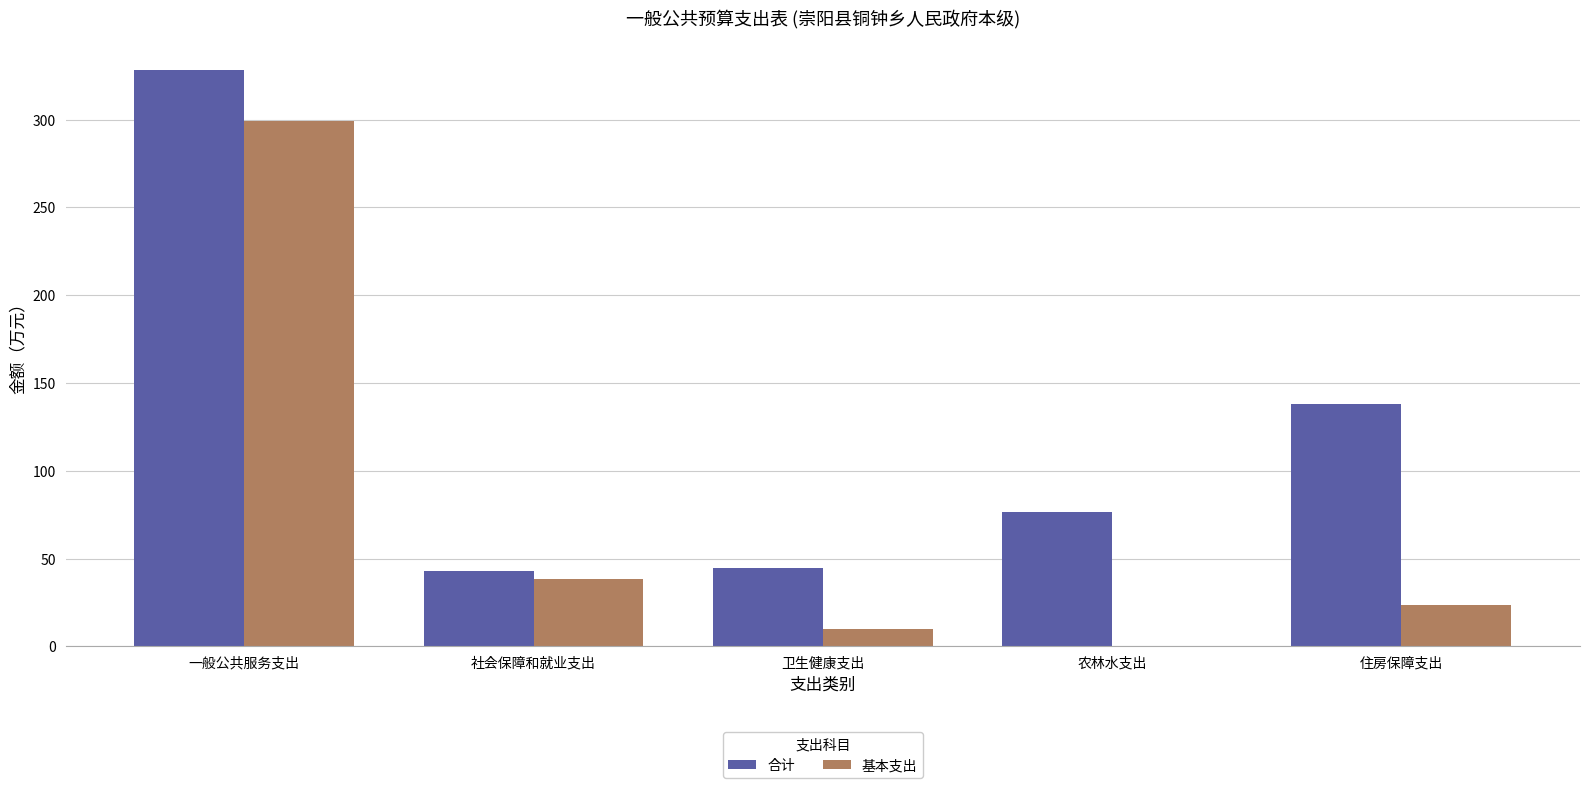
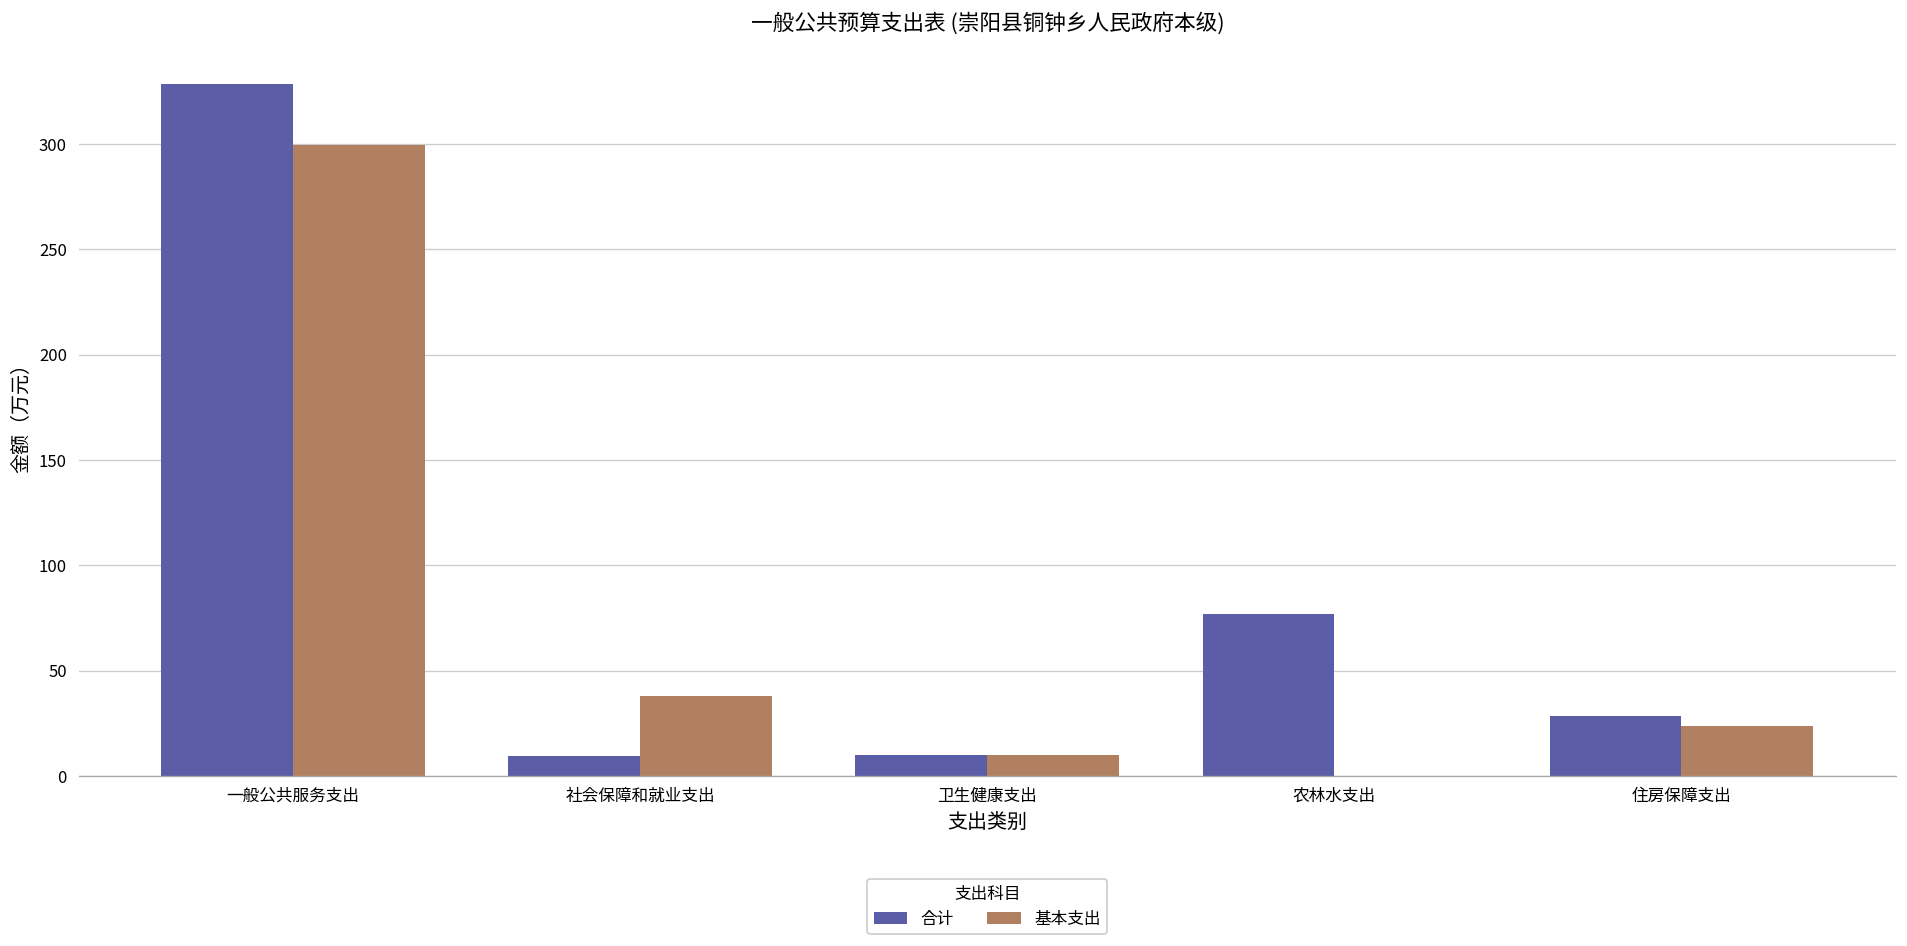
  {
    "合计": {
      "一般公共服务支出": 328,
-     "社会保障和就业支出": 43,
-     "卫生健康支出": 45,
+     "社会保障和就业支出": 10,
+     "卫生健康支出": 10,
      "农林水支出": 77,
-     "住房保障支出": 138
+     "住房保障支出": 29
    },
    "基本支出": {
      "一般公共服务支出": 299,
      "社会保障和就业支出": 38,
      "卫生健康支出": 10,
      "农林水支出": 0,
      "住房保障支出": 24
    }
  }
